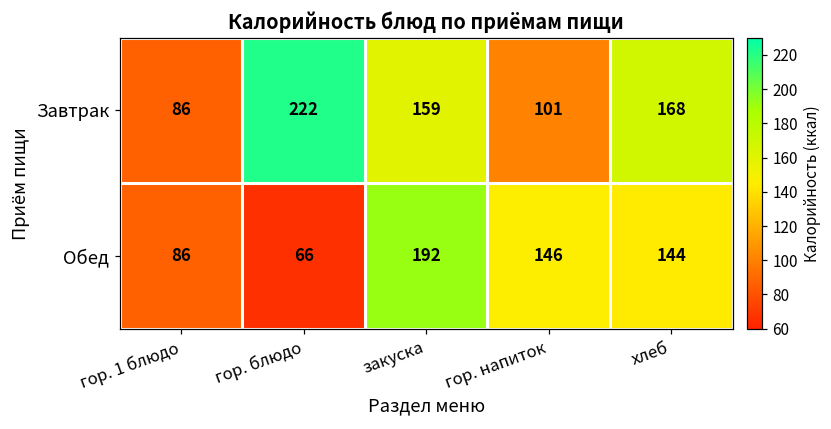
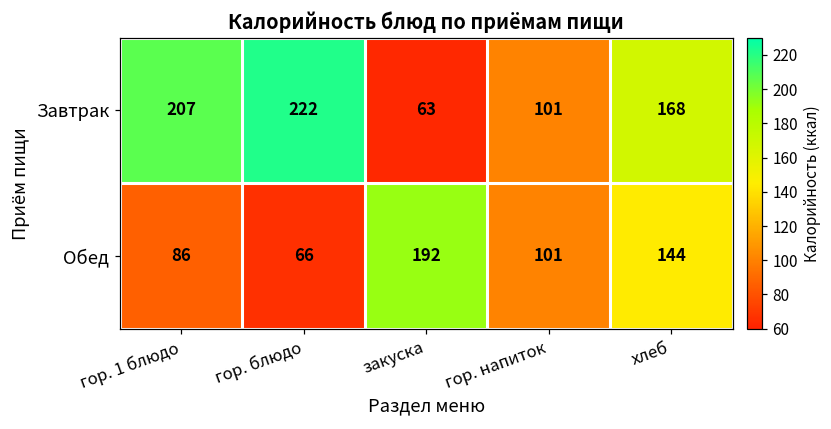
  {
    "Завтрак": {
-     "гор. 1 блюдо": 86,
+     "гор. 1 блюдо": 207,
      "гор. блюдо": 222,
-     "закуска": 159,
+     "закуска": 63,
      "гор. напиток": 101,
      "хлеб": 168
    },
    "Обед": {
      "гор. 1 блюдо": 86,
      "гор. блюдо": 66,
      "закуска": 192,
-     "гор. напиток": 146,
+     "гор. напиток": 101,
      "хлеб": 144
    }
  }
